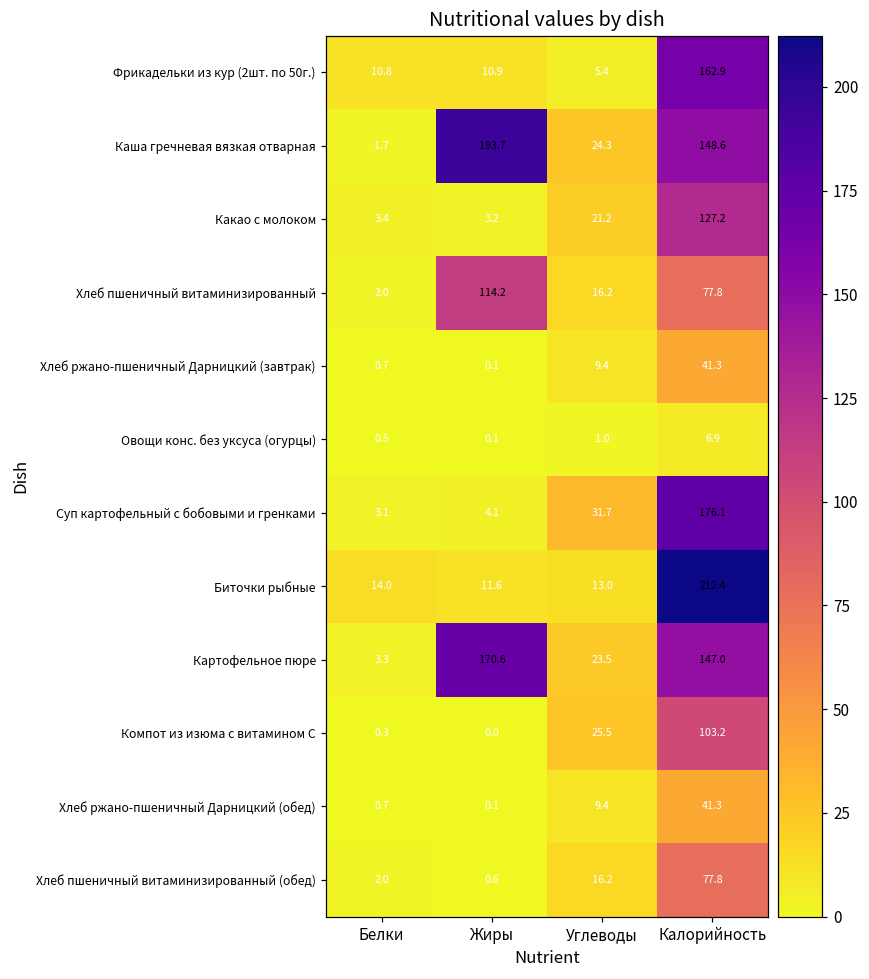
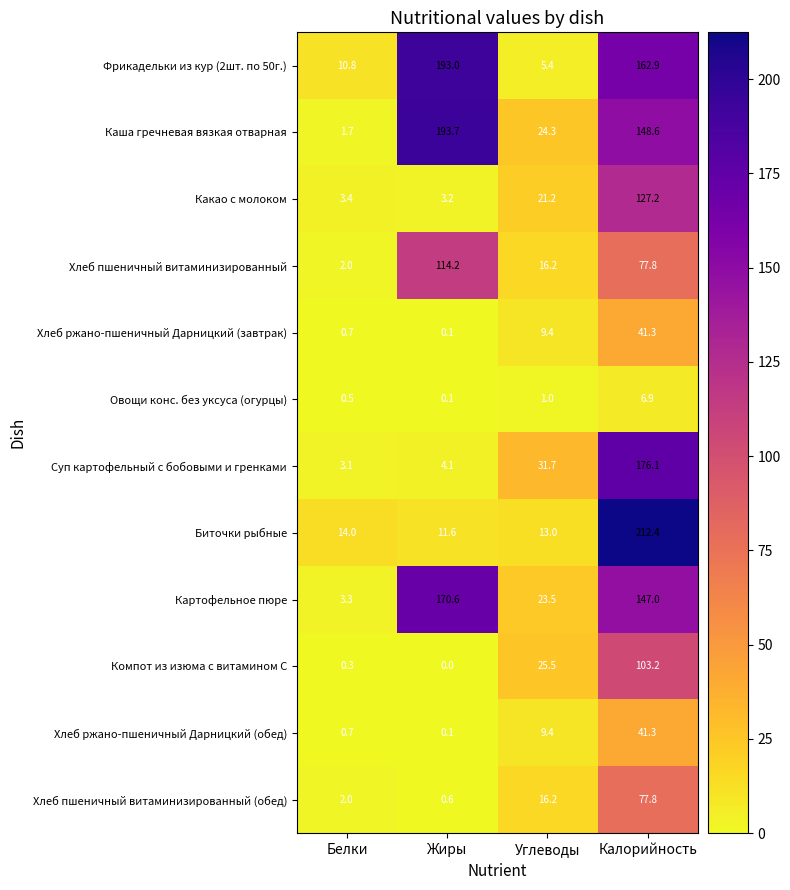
  {
    "Фрикадельки из кур (2шт. по 50г.)": {
      "Белки": 10.8,
-     "Жиры": 10.9,
+     "Жиры": 193.0,
      "Углеводы": 5.4,
      "Калорийность": 162.9
    },
    "Каша гречневая вязкая отварная": {
      "Белки": 1.7,
      "Жиры": 193.7,
      "Углеводы": 24.3,
      "Калорийность": 148.6
    },
    "Какао с молоком": {
      "Белки": 3.4,
      "Жиры": 3.2,
      "Углеводы": 21.2,
      "Калорийность": 127.2
    },
    "Хлеб пшеничный витаминизированный": {
      "Белки": 2.0,
      "Жиры": 114.2,
      "Углеводы": 16.2,
      "Калорийность": 77.8
    },
    "Хлеб ржано-пшеничный Дарницкий (завтрак)": {
      "Белки": 0.7,
      "Жиры": 0.1,
      "Углеводы": 9.4,
      "Калорийность": 41.3
    },
    "Овощи конс. без уксуса (огурцы)": {
      "Белки": 0.5,
      "Жиры": 0.1,
      "Углеводы": 1.0,
      "Калорийность": 6.9
    },
    "Суп картофельный с бобовыми и гренками": {
      "Белки": 3.1,
      "Жиры": 4.1,
      "Углеводы": 31.7,
      "Калорийность": 176.1
    },
    "Биточки рыбные": {
      "Белки": 14.0,
      "Жиры": 11.6,
      "Углеводы": 13.0,
      "Калорийность": 212.4
    },
    "Картофельное пюре": {
      "Белки": 3.3,
      "Жиры": 170.6,
      "Углеводы": 23.5,
      "Калорийность": 147.0
    },
    "Компот из изюма с витамином С": {
      "Белки": 0.3,
      "Жиры": 0.0,
      "Углеводы": 25.5,
      "Калорийность": 103.2
    },
    "Хлеб ржано-пшеничный Дарницкий (обед)": {
      "Белки": 0.7,
      "Жиры": 0.1,
      "Углеводы": 9.4,
      "Калорийность": 41.3
    },
    "Хлеб пшеничный витаминизированный (обед)": {
      "Белки": 2.0,
      "Жиры": 0.6,
      "Углеводы": 16.2,
      "Калорийность": 77.8
    }
  }
